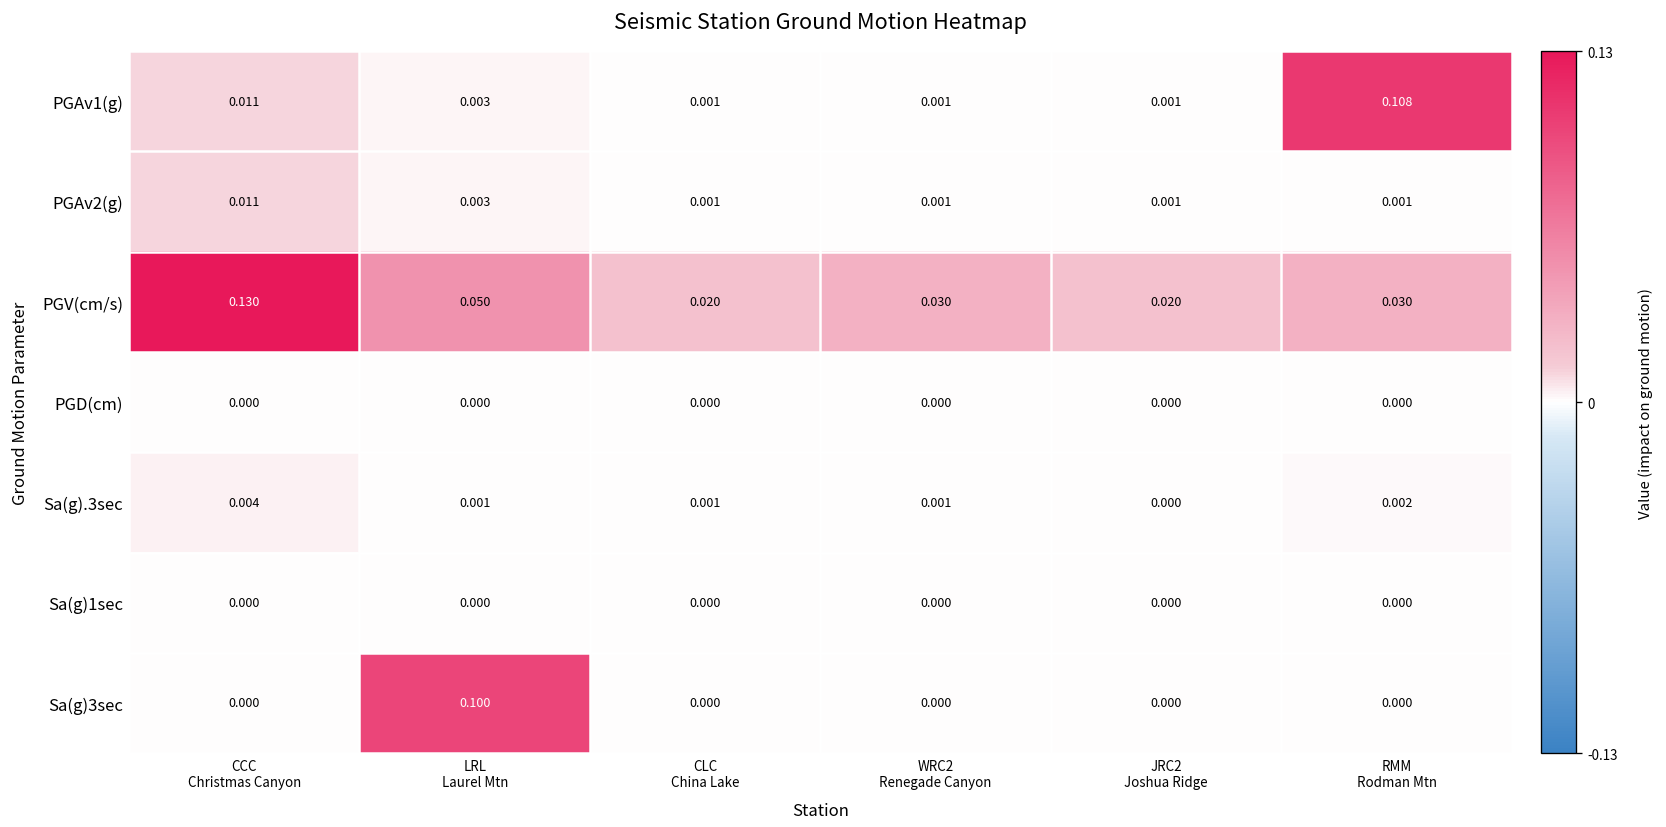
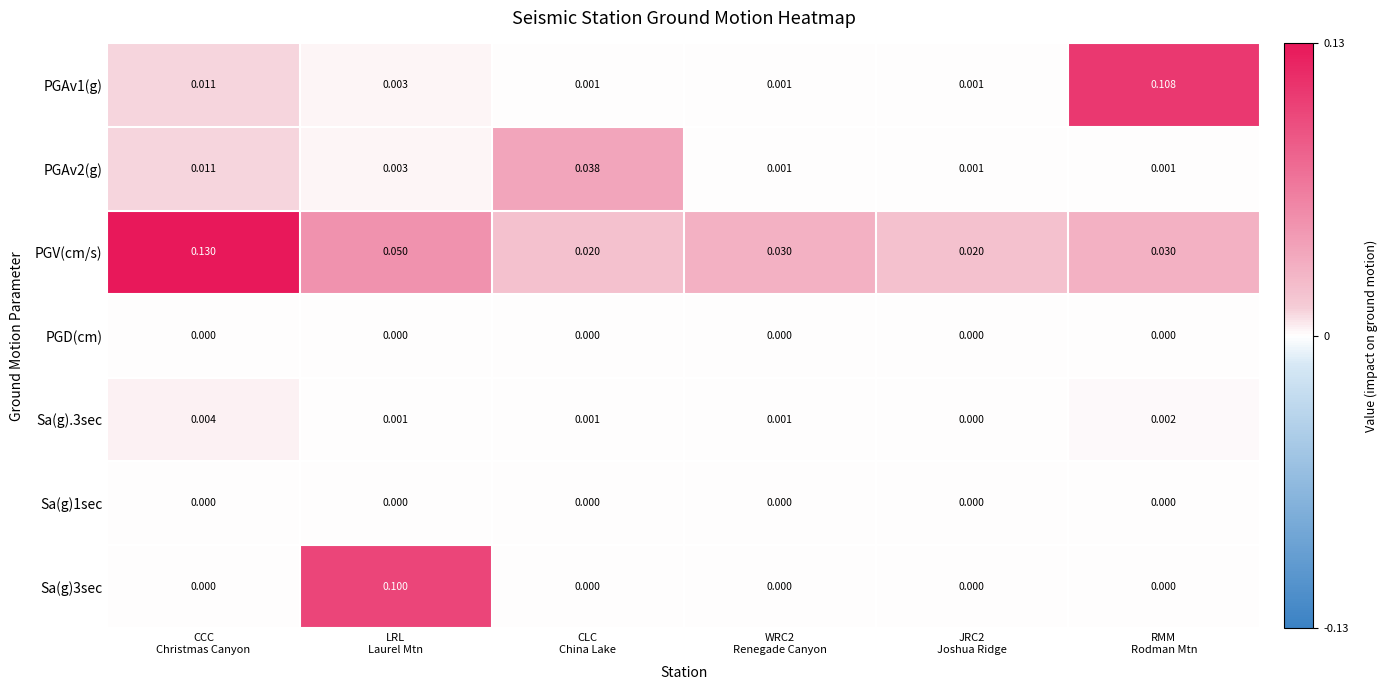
  {
    "PGAv1(g)": {
      "CCC Christmas Canyon": 0.011,
      "LRL Laurel Mtn": 0.003,
      "CLC China Lake": 0.001,
      "WRC2 Renegade Canyon": 0.001,
      "JRC2 Joshua Ridge": 0.001,
      "RMM Rodman Mtn": 0.108
    },
    "PGAv2(g)": {
      "CCC Christmas Canyon": 0.011,
      "LRL Laurel Mtn": 0.003,
-     "CLC China Lake": 0.001,
+     "CLC China Lake": 0.038,
      "WRC2 Renegade Canyon": 0.001,
      "JRC2 Joshua Ridge": 0.001,
      "RMM Rodman Mtn": 0.001
    },
    "PGV(cm/s)": {
      "CCC Christmas Canyon": 0.130,
      "LRL Laurel Mtn": 0.050,
      "CLC China Lake": 0.020,
      "WRC2 Renegade Canyon": 0.030,
      "JRC2 Joshua Ridge": 0.020,
      "RMM Rodman Mtn": 0.030
    },
    "PGD(cm)": {
      "CCC Christmas Canyon": 0.000,
      "LRL Laurel Mtn": 0.000,
      "CLC China Lake": 0.000,
      "WRC2 Renegade Canyon": 0.000,
      "JRC2 Joshua Ridge": 0.000,
      "RMM Rodman Mtn": 0.000
    },
    "Sa(g).3sec": {
      "CCC Christmas Canyon": 0.004,
      "LRL Laurel Mtn": 0.001,
      "CLC China Lake": 0.001,
      "WRC2 Renegade Canyon": 0.001,
      "JRC2 Joshua Ridge": 0.000,
      "RMM Rodman Mtn": 0.002
    },
    "Sa(g)1sec": {
      "CCC Christmas Canyon": 0.000,
      "LRL Laurel Mtn": 0.000,
      "CLC China Lake": 0.000,
      "WRC2 Renegade Canyon": 0.000,
      "JRC2 Joshua Ridge": 0.000,
      "RMM Rodman Mtn": 0.000
    },
    "Sa(g)3sec": {
      "CCC Christmas Canyon": 0.000,
      "LRL Laurel Mtn": 0.100,
      "CLC China Lake": 0.000,
      "WRC2 Renegade Canyon": 0.000,
      "JRC2 Joshua Ridge": 0.000,
      "RMM Rodman Mtn": 0.000
    }
  }
